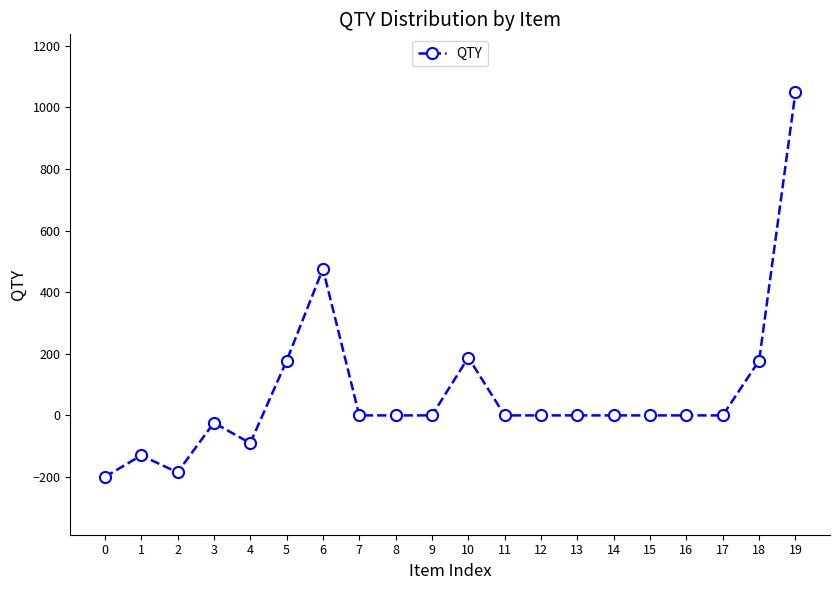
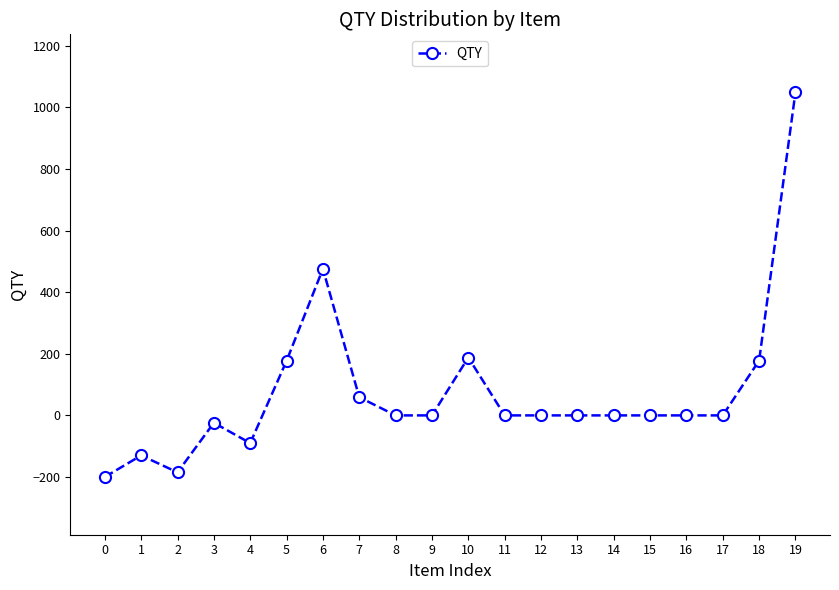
  {
    "0": -200,
    "1": -130,
    "2": -190,
    "3": -20,
    "4": -90,
    "5": 180,
    "6": 480,
-   "7": 0,
+   "7": 60,
    "8": 0,
    "9": 0,
    "10": 190,
    "11": 0,
    "12": 0,
    "13": 0,
    "14": 0,
    "15": 0,
    "16": 0,
    "17": 0,
    "18": 180,
    "19": 1050
  }
